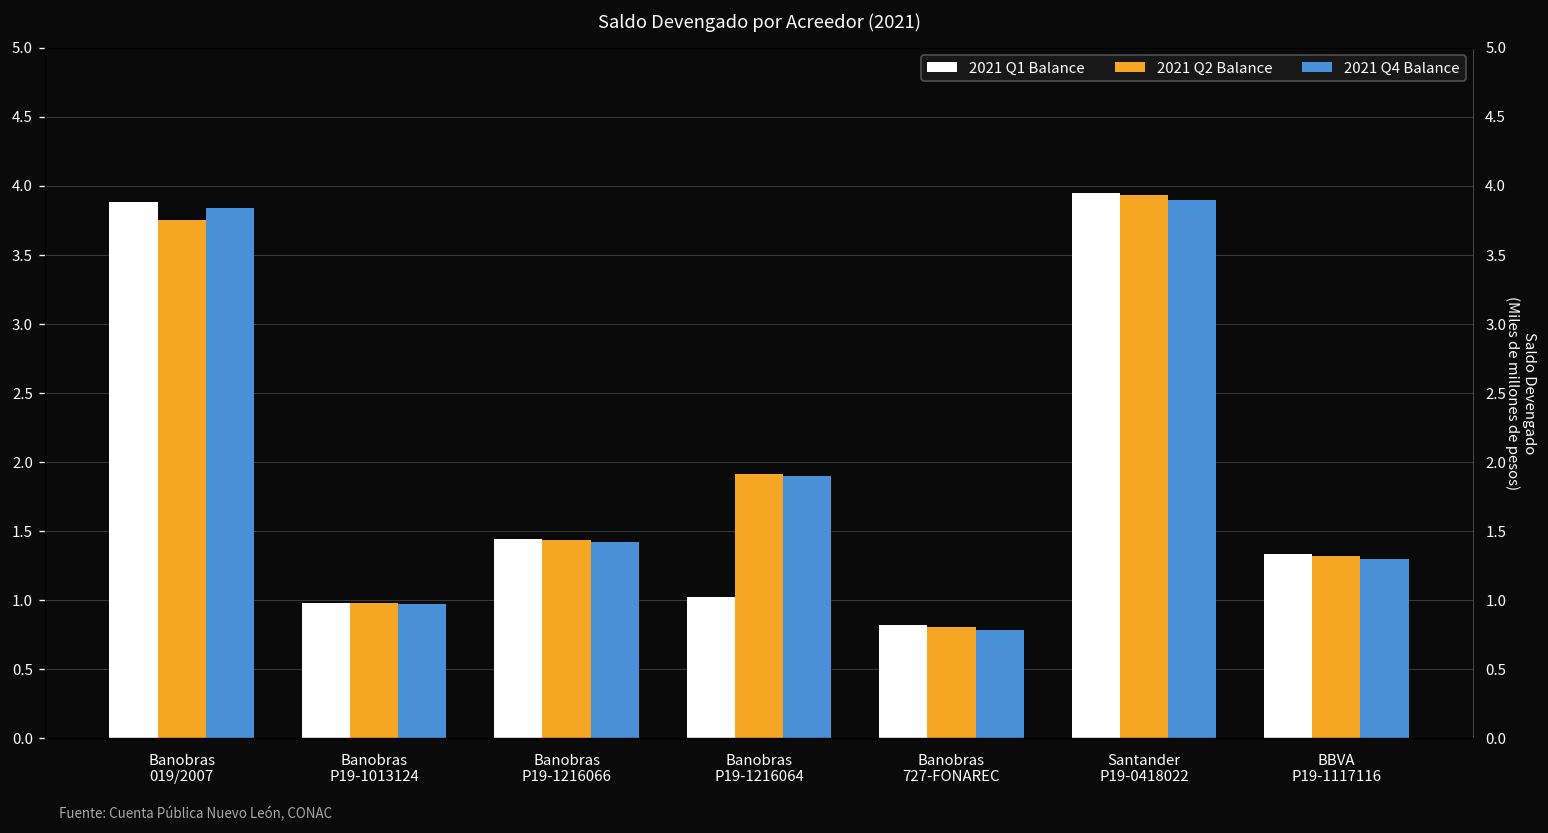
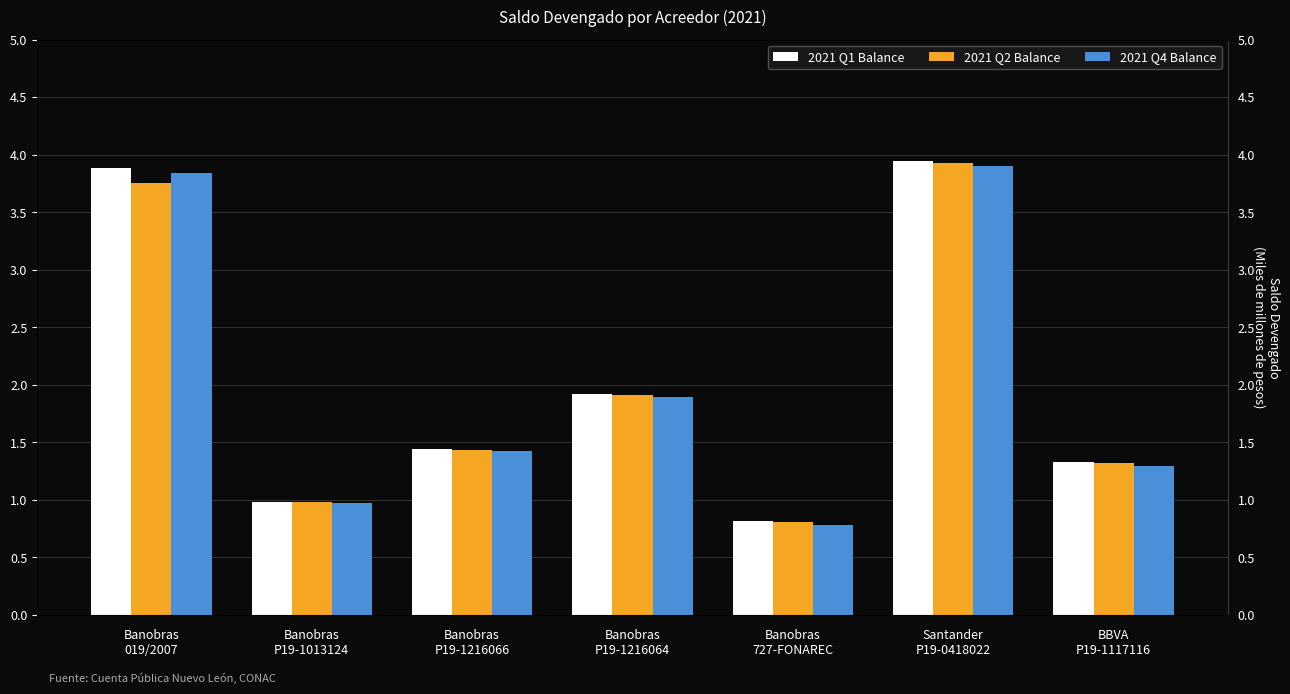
  {
    "2021 Q1 Balance": {
      "Banobras 019/2007": 3.88,
      "Banobras P19-1013124": 0.98,
      "Banobras P19-1216066": 1.44,
-     "Banobras P19-1216064": 1.02,
+     "Banobras P19-1216064": 1.92,
      "Banobras 727-FONAREC": 0.82,
      "Santander P19-0418022": 3.95,
      "BBVA P19-1117116": 1.33
    },
    "2021 Q2 Balance": {
      "Banobras 019/2007": 3.75,
      "Banobras P19-1013124": 0.98,
      "Banobras P19-1216066": 1.44,
      "Banobras P19-1216064": 1.91,
      "Banobras 727-FONAREC": 0.81,
      "Santander P19-0418022": 3.93,
      "BBVA P19-1117116": 1.32
    },
    "2021 Q4 Balance": {
      "Banobras 019/2007": 3.84,
      "Banobras P19-1013124": 0.97,
      "Banobras P19-1216066": 1.42,
      "Banobras P19-1216064": 1.90,
      "Banobras 727-FONAREC": 0.78,
      "Santander P19-0418022": 3.90,
      "BBVA P19-1117116": 1.30
    }
  }
